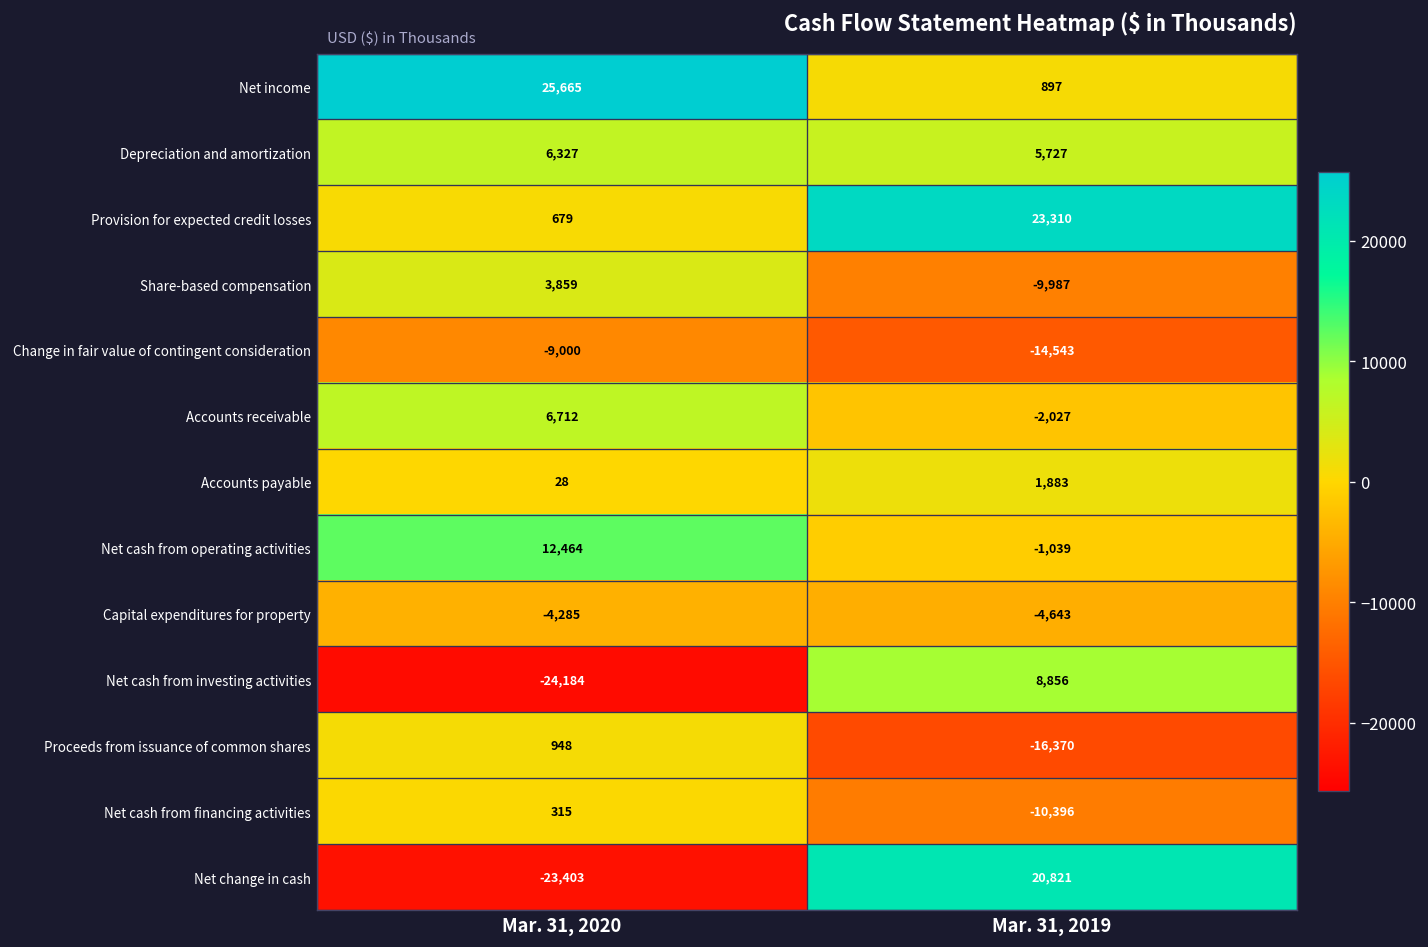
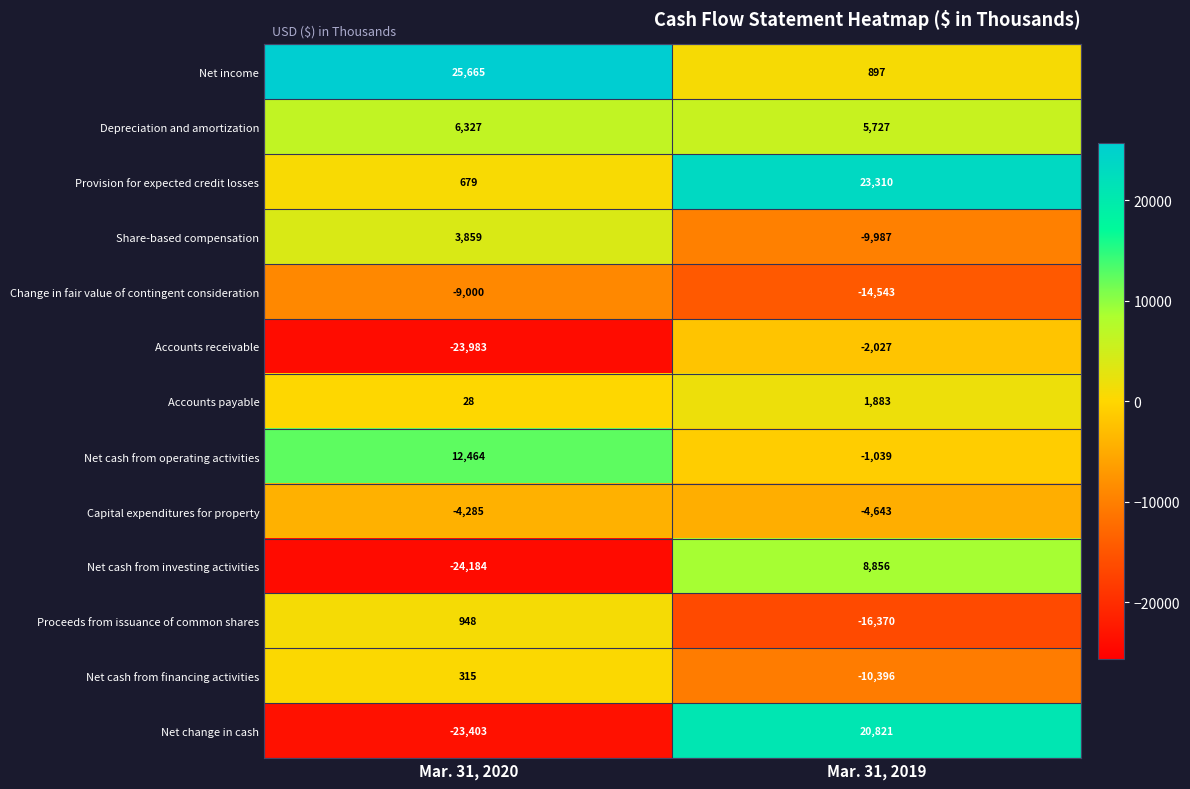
  {
    "Net income": {
      "Mar. 31, 2020": "25,665",
      "Mar. 31, 2019": "897"
    },
    "Depreciation and amortization": {
      "Mar. 31, 2020": "6,327",
      "Mar. 31, 2019": "5,727"
    },
    "Provision for expected credit losses": {
      "Mar. 31, 2020": "679",
      "Mar. 31, 2019": "23,310"
    },
    "Share-based compensation": {
      "Mar. 31, 2020": "3,859",
      "Mar. 31, 2019": "-9,987"
    },
    "Change in fair value of contingent consideration": {
      "Mar. 31, 2020": "-9,000",
      "Mar. 31, 2019": "-14,543"
    },
    "Accounts receivable": {
-     "Mar. 31, 2020": "6,712",
+     "Mar. 31, 2020": "-23,983",
      "Mar. 31, 2019": "-2,027"
    },
    "Accounts payable": {
      "Mar. 31, 2020": "28",
      "Mar. 31, 2019": "1,883"
    },
    "Net cash from operating activities": {
      "Mar. 31, 2020": "12,464",
      "Mar. 31, 2019": "-1,039"
    },
    "Capital expenditures for property": {
      "Mar. 31, 2020": "-4,285",
      "Mar. 31, 2019": "-4,643"
    },
    "Net cash from investing activities": {
      "Mar. 31, 2020": "-24,184",
      "Mar. 31, 2019": "8,856"
    },
    "Proceeds from issuance of common shares": {
      "Mar. 31, 2020": "948",
      "Mar. 31, 2019": "-16,370"
    },
    "Net cash from financing activities": {
      "Mar. 31, 2020": "315",
      "Mar. 31, 2019": "-10,396"
    },
    "Net change in cash": {
      "Mar. 31, 2020": "-23,403",
      "Mar. 31, 2019": "20,821"
    }
  }
